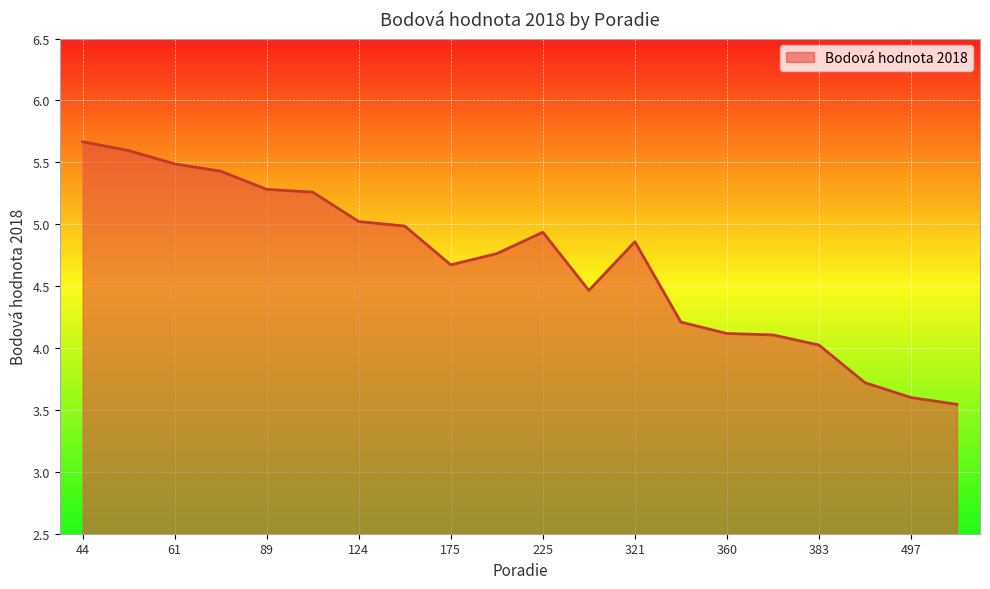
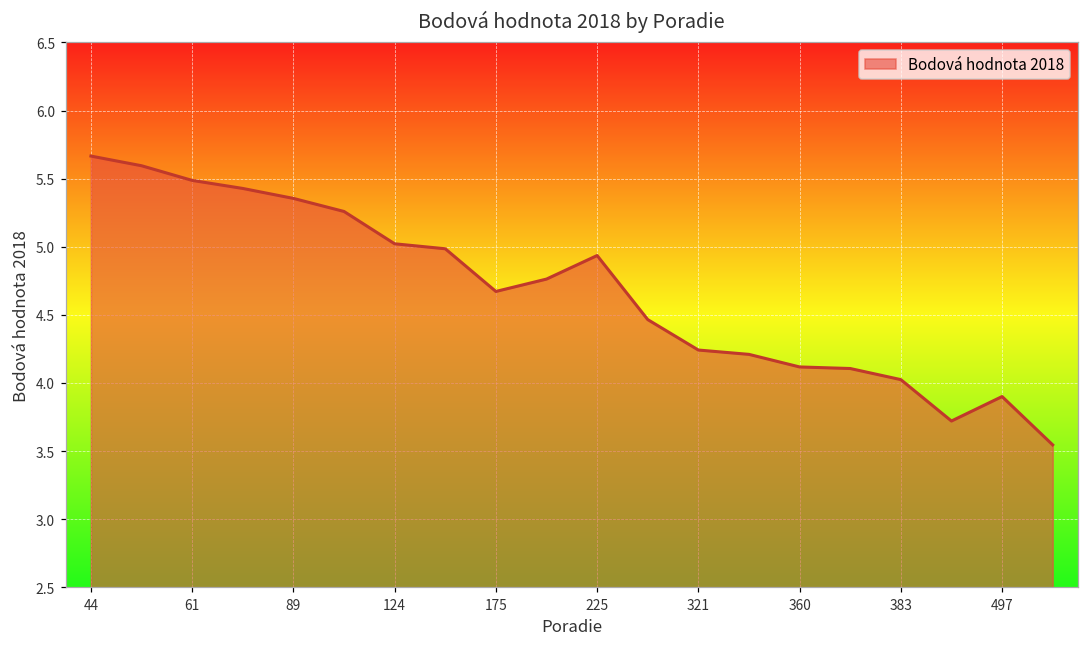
  {
    "44": 5.67,
    "61": 5.49,
-   "89": 5.28,
+   "89": 5.36,
    "124": 5.02,
    "175": 4.67,
    "225": 4.94,
-   "321": 4.86,
+   "321": 4.24,
    "360": 4.12,
    "383": 4.02,
-   "497": 3.6
+   "497": 3.9
  }
